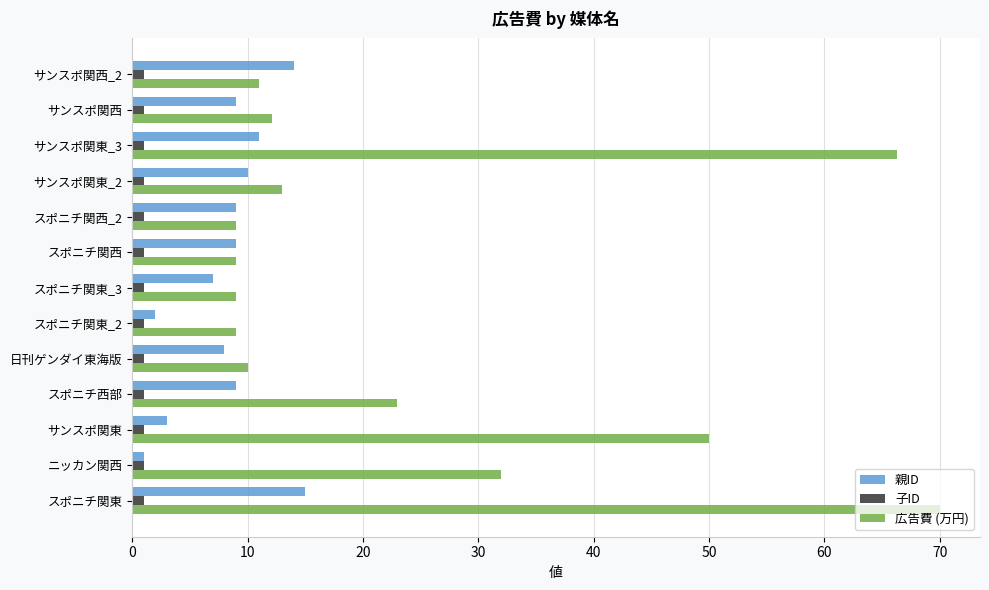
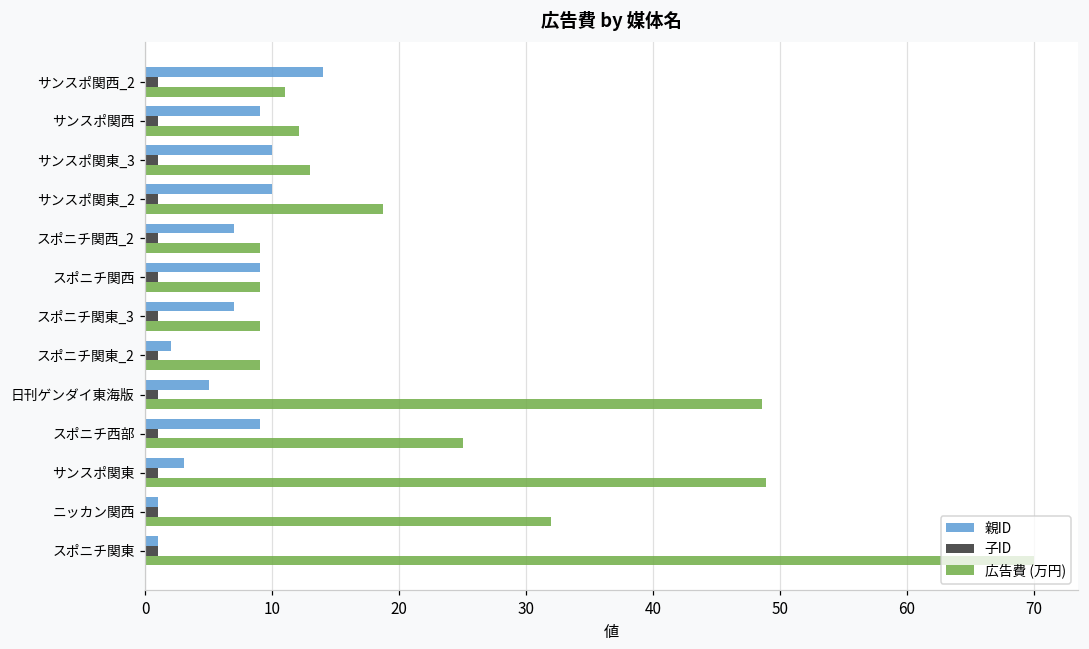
  {
    "親ID": {
      "サンスポ関西_2": 14,
      "サンスポ関西": 9,
-     "サンスポ関東_3": 11,
+     "サンスポ関東_3": 10,
      "サンスポ関東_2": 10,
-     "スポニチ関西_2": 9,
+     "スポニチ関西_2": 7,
      "スポニチ関西": 9,
      "スポニチ関東_3": 7,
      "スポニチ関東_2": 2,
-     "日刊ゲンダイ東海版": 8,
+     "日刊ゲンダイ東海版": 5,
      "スポニチ西部": 9,
      "サンスポ関東": 3,
      "ニッカン関西": 1,
-     "スポニチ関東": 15
+     "スポニチ関東": 1
    },
    "子ID": {
      "サンスポ関西_2": 1.0,
      "サンスポ関西": 1.0,
      "サンスポ関東_3": 1.0,
      "サンスポ関東_2": 1.0,
      "スポニチ関西_2": 1.0,
      "スポニチ関西": 1.0,
      "スポニチ関東_3": 1.0,
      "スポニチ関東_2": 1.0,
      "日刊ゲンダイ東海版": 1.0,
      "スポニチ西部": 1.0,
      "サンスポ関東": 1.0,
      "ニッカン関西": 1.0,
      "スポニチ関東": 1.0
    },
    "広告費 (万円)": {
      "サンスポ関西_2": 11.0,
      "サンスポ関西": 12.1,
-     "サンスポ関東_3": 66.3,
-     "サンスポ関東_2": 13.0,
+     "サンスポ関東_3": 13.0,
+     "サンスポ関東_2": 18.7,
      "スポニチ関西_2": 9.0,
      "スポニチ関西": 9.0,
      "スポニチ関東_3": 9.0,
      "スポニチ関東_2": 9.0,
-     "日刊ゲンダイ東海版": 10.0,
-     "スポニチ西部": 23.0,
-     "サンスポ関東": 50.0,
+     "日刊ゲンダイ東海版": 48.6,
+     "スポニチ西部": 25.0,
+     "サンスポ関東": 48.9,
      "ニッカン関西": 32.0
    }
  }
